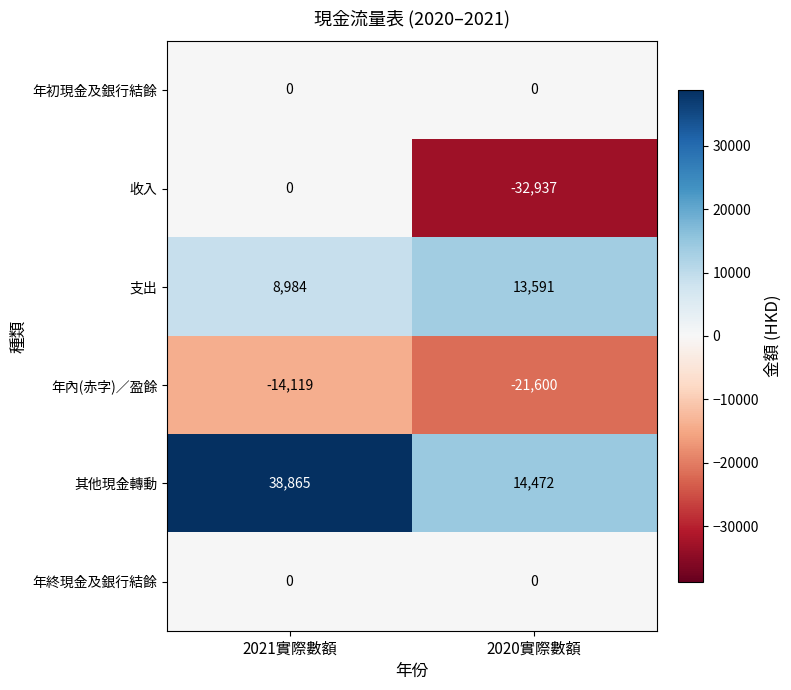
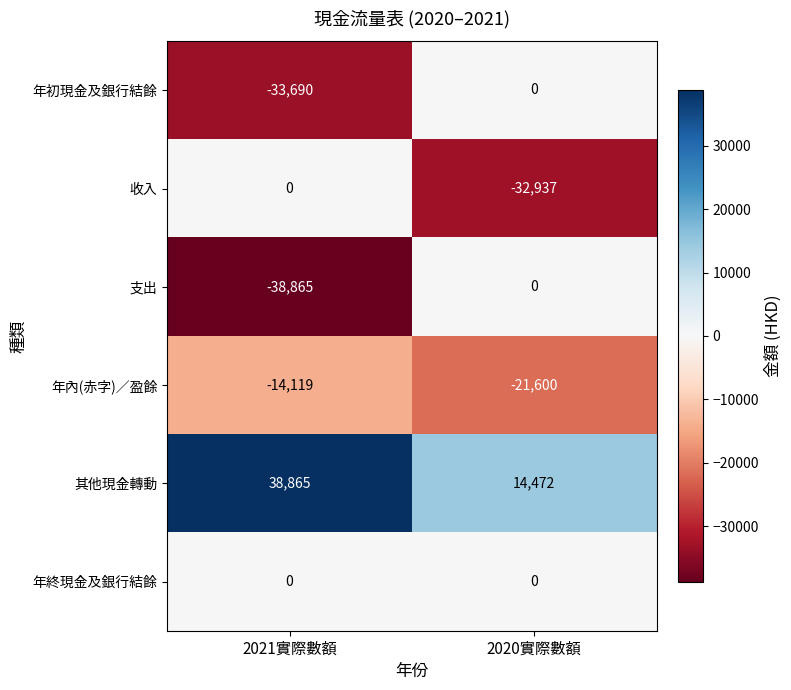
  {
    "年初現金及銀行結餘": {
-     "2021實際數額": "0",
+     "2021實際數額": "-33,690",
      "2020實際數額": "0"
    },
    "收入": {
      "2021實際數額": "0",
      "2020實際數額": "-32,937"
    },
    "支出": {
-     "2021實際數額": "8,984",
-     "2020實際數額": "13,591"
+     "2021實際數額": "-38,865",
+     "2020實際數額": "0"
    },
    "年內(赤字)／盈餘": {
      "2021實際數額": "-14,119",
      "2020實際數額": "-21,600"
    },
    "其他現金轉動": {
      "2021實際數額": "38,865",
      "2020實際數額": "14,472"
    },
    "年終現金及銀行結餘": {
      "2021實際數額": "0",
      "2020實際數額": "0"
    }
  }
